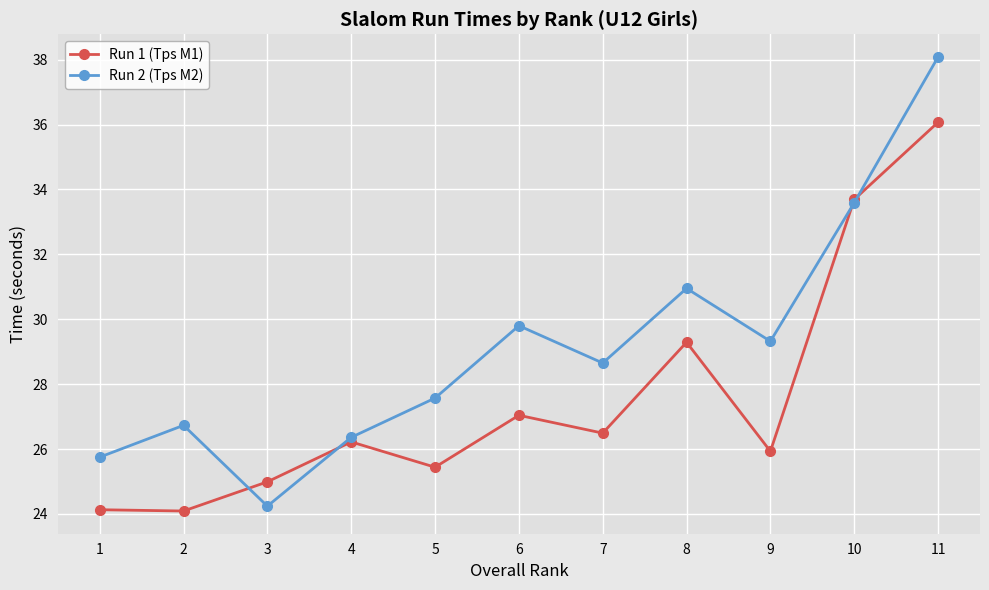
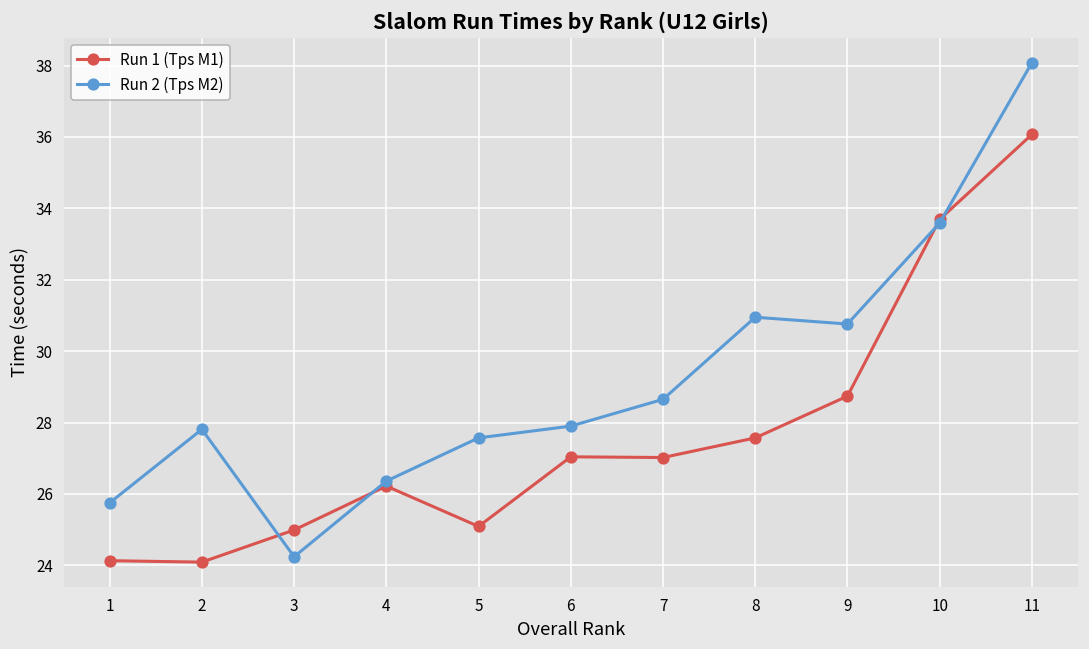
  {
    "Run 1 (Tps M1)": {
      "1": 24.1,
      "2": 24.1,
      "3": 25.0,
      "4": 26.2,
-     "5": 25.4,
+     "5": 25.1,
      "6": 27.0,
-     "7": 26.5,
-     "8": 29.3,
-     "9": 25.9,
+     "7": 27.0,
+     "8": 27.6,
+     "9": 28.7,
      "10": 33.7,
      "11": 36.1
    },
    "Run 2 (Tps M2)": {
      "1": 25.8,
-     "2": 26.7,
+     "2": 27.8,
      "3": 24.2,
      "4": 26.4,
      "5": 27.6,
-     "6": 29.8,
+     "6": 27.9,
      "7": 28.7,
      "8": 31.0,
-     "9": 29.3,
+     "9": 30.8,
      "10": 33.6,
      "11": 38.1
    }
  }
